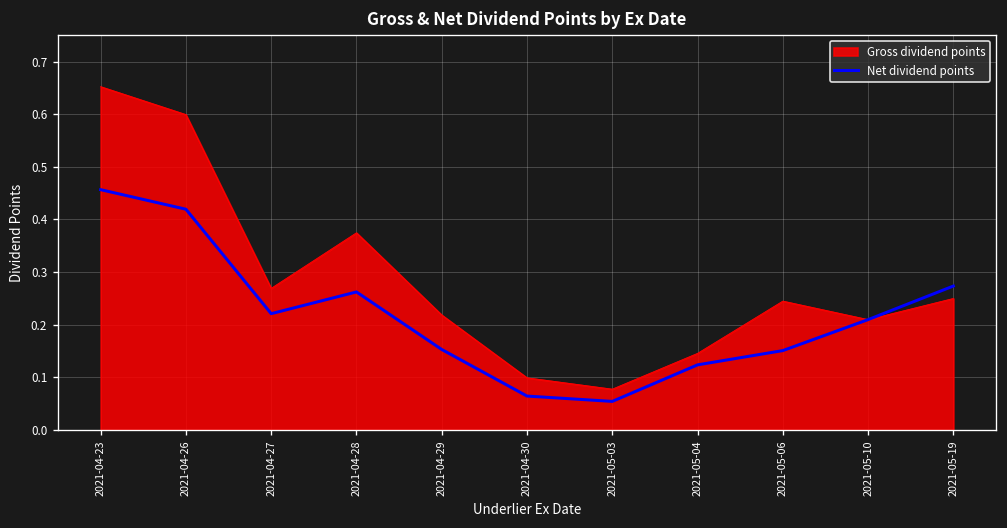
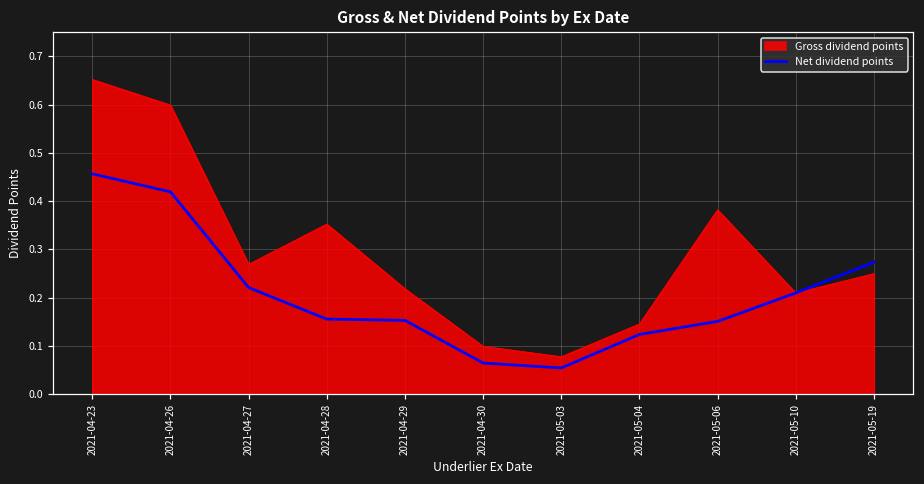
  {
    "Gross dividend points": {
      "2021-04-23": 0.65,
      "2021-04-26": 0.60,
      "2021-04-27": 0.27,
-     "2021-04-28": 0.37,
+     "2021-04-28": 0.35,
      "2021-04-29": 0.22,
      "2021-04-30": 0.10,
      "2021-05-03": 0.08,
      "2021-05-04": 0.15,
-     "2021-05-06": 0.24,
+     "2021-05-06": 0.38,
      "2021-05-19": 0.25
    },
    "Net dividend points": {
      "2021-04-23": 0.46,
      "2021-04-26": 0.42,
      "2021-04-27": 0.22,
-     "2021-04-28": 0.26,
+     "2021-04-28": 0.16,
      "2021-04-29": 0.15,
      "2021-04-30": 0.06,
      "2021-05-03": 0.05,
      "2021-05-04": 0.12,
      "2021-05-06": 0.15,
      "2021-05-19": 0.27
    }
  }
